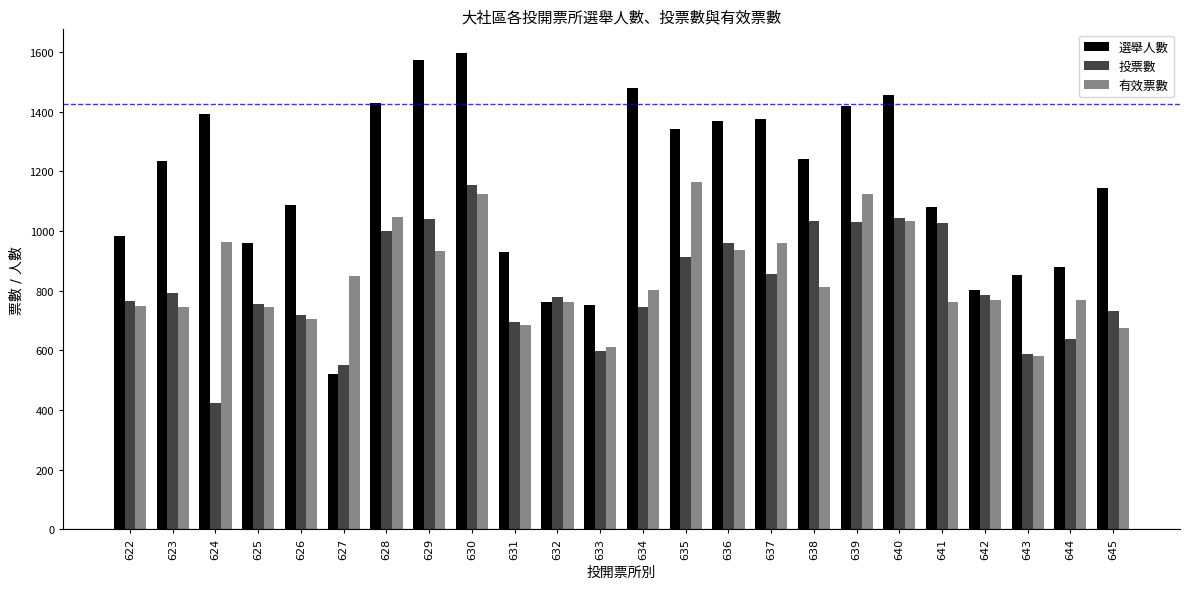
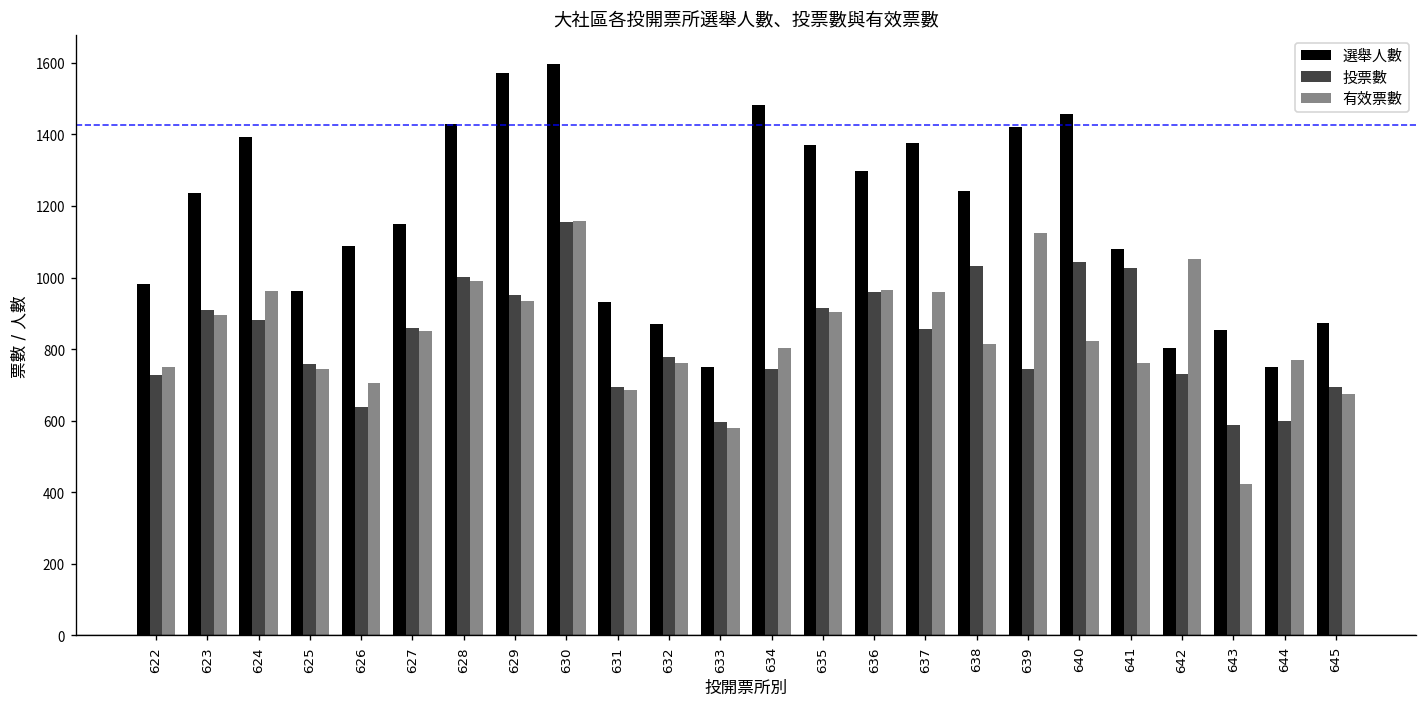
  {
    "選舉人數": {
      "622": 980,
      "623": 1240,
      "624": 1390,
      "625": 960,
      "626": 1090,
-     "627": 520,
+     "627": 1150,
      "628": 1430,
      "629": 1570,
      "630": 1600,
      "631": 930,
-     "632": 760,
+     "632": 870,
      "633": 750,
      "634": 1480,
-     "635": 1340,
-     "636": 1370,
+     "635": 1370,
+     "636": 1300,
      "637": 1380,
      "638": 1240,
      "639": 1420,
      "640": 1460,
      "641": 1080,
      "642": 800,
      "643": 850,
-     "644": 880,
-     "645": 1140
+     "644": 750,
+     "645": 870
    },
    "投票數": {
-     "622": 770,
-     "623": 790,
-     "624": 420,
+     "622": 730,
+     "623": 910,
+     "624": 880,
      "625": 760,
-     "626": 720,
-     "627": 550,
+     "626": 640,
+     "627": 860,
      "628": 1000,
-     "629": 1040,
+     "629": 950,
      "630": 1150,
      "631": 700,
      "632": 780,
      "633": 600,
      "634": 750,
      "635": 910,
      "636": 960,
      "637": 860,
      "638": 1030,
-     "639": 1030,
+     "639": 740,
      "640": 1040,
      "641": 1030,
-     "642": 780,
+     "642": 730,
      "643": 590,
-     "644": 640,
-     "645": 730
+     "644": 600,
+     "645": 690
    },
    "有效票數": {
      "622": 750,
-     "623": 750,
+     "623": 900,
      "624": 960,
      "625": 750,
      "626": 700,
      "627": 850,
-     "628": 1050,
+     "628": 990,
      "629": 930,
-     "630": 1130,
+     "630": 1160,
      "631": 690,
      "632": 760,
-     "633": 610,
+     "633": 580,
      "634": 800,
-     "635": 1160,
-     "636": 940,
+     "635": 900,
+     "636": 970,
      "637": 960,
      "638": 810,
      "639": 1130,
-     "640": 1030,
+     "640": 820,
      "641": 760,
-     "642": 770,
-     "643": 580,
+     "642": 1050,
+     "643": 420,
      "644": 770,
      "645": 680
    }
  }
